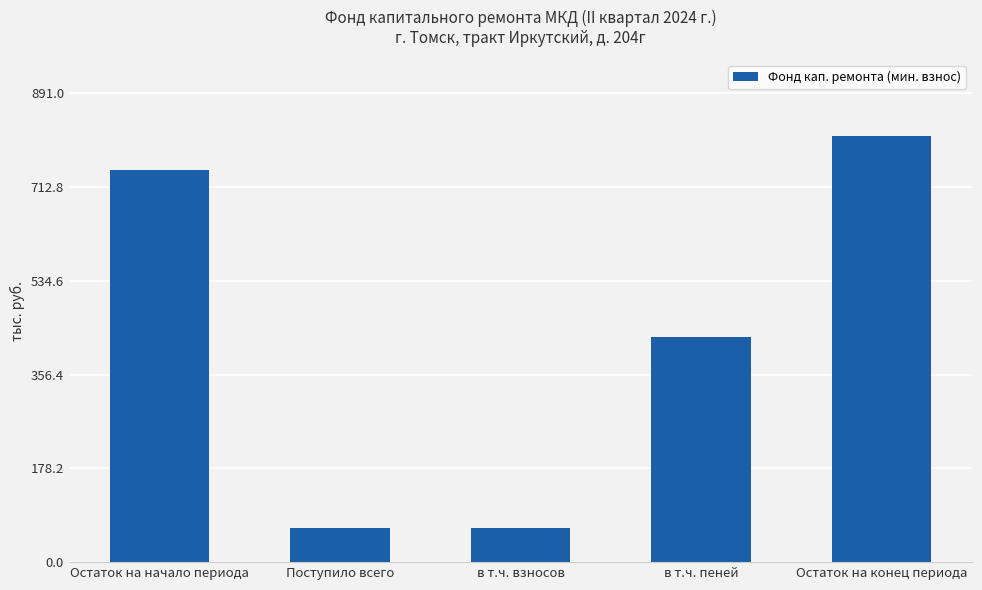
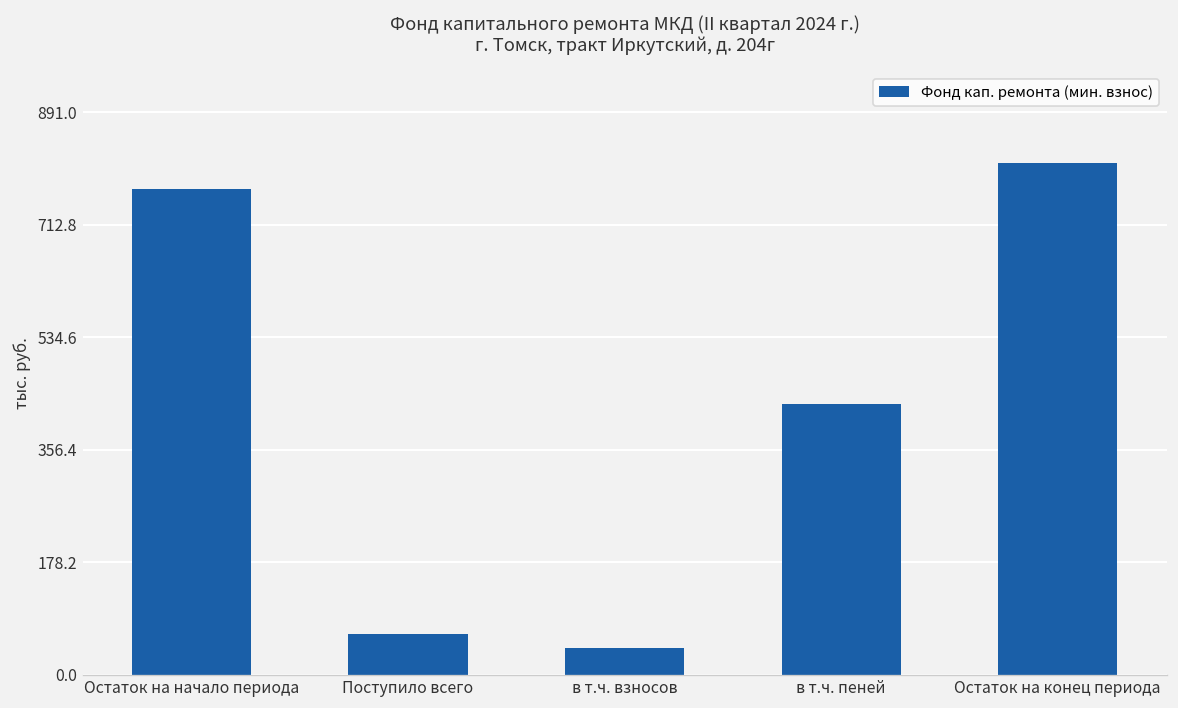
  {
-   "Остаток на начало периода": 750,
+   "Остаток на начало периода": 770,
    "Поступило всего": 60,
-   "в т.ч. взносов": 60,
+   "в т.ч. взносов": 40,
    "в т.ч. пеней": 430,
    "Остаток на конец периода": 810
  }
